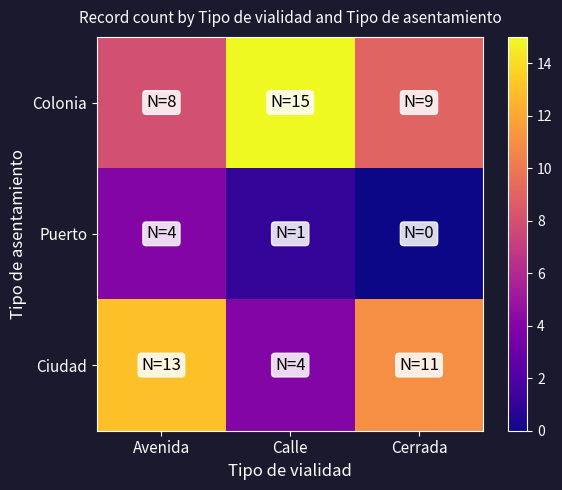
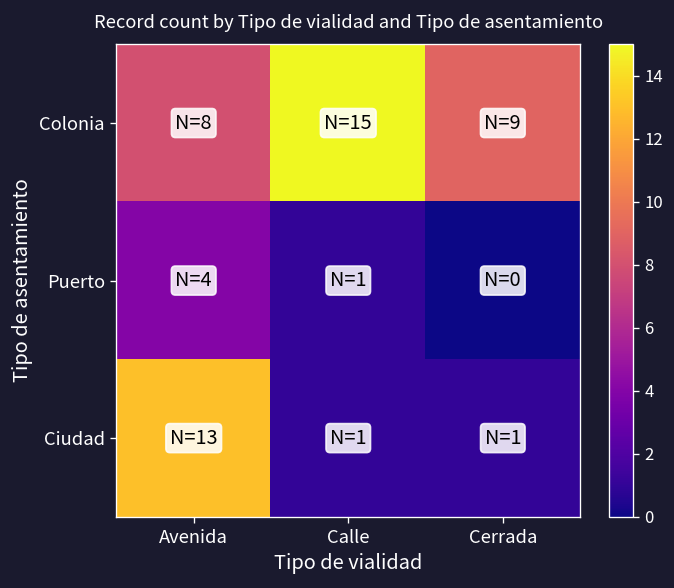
  {
    "Ciudad": {
-     "Calle": 4,
-     "Cerrada": 11
+     "Calle": 1,
+     "Cerrada": 1
    }
  }
